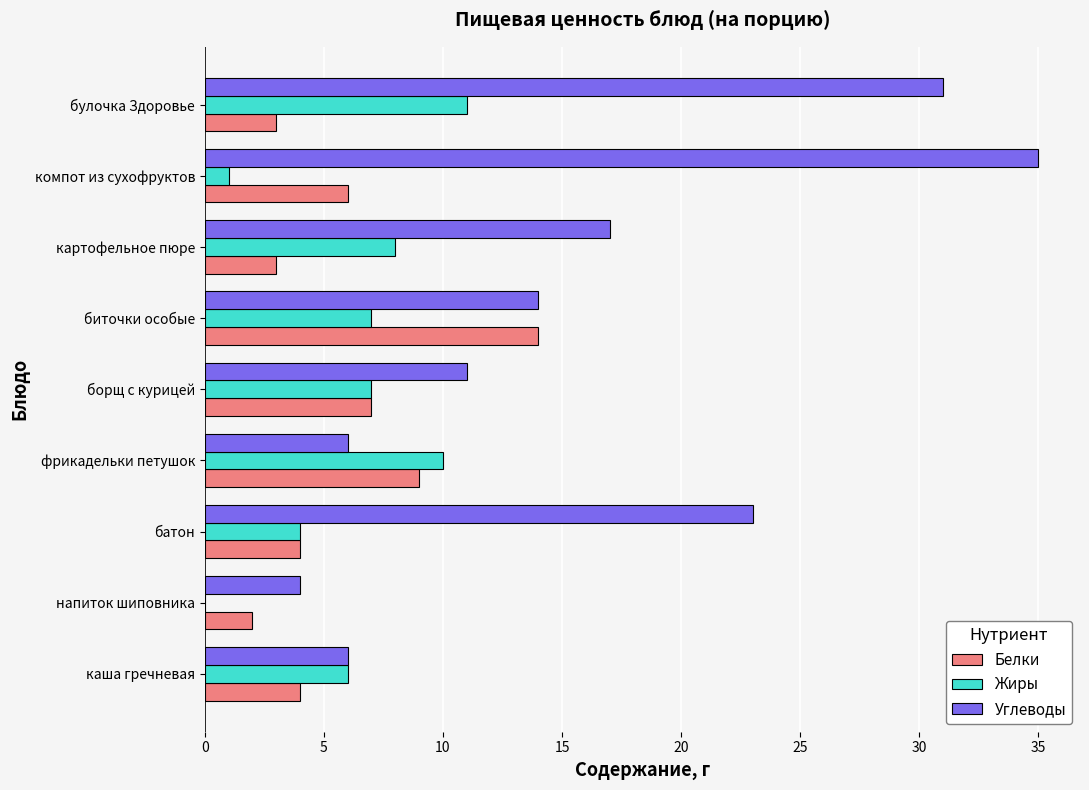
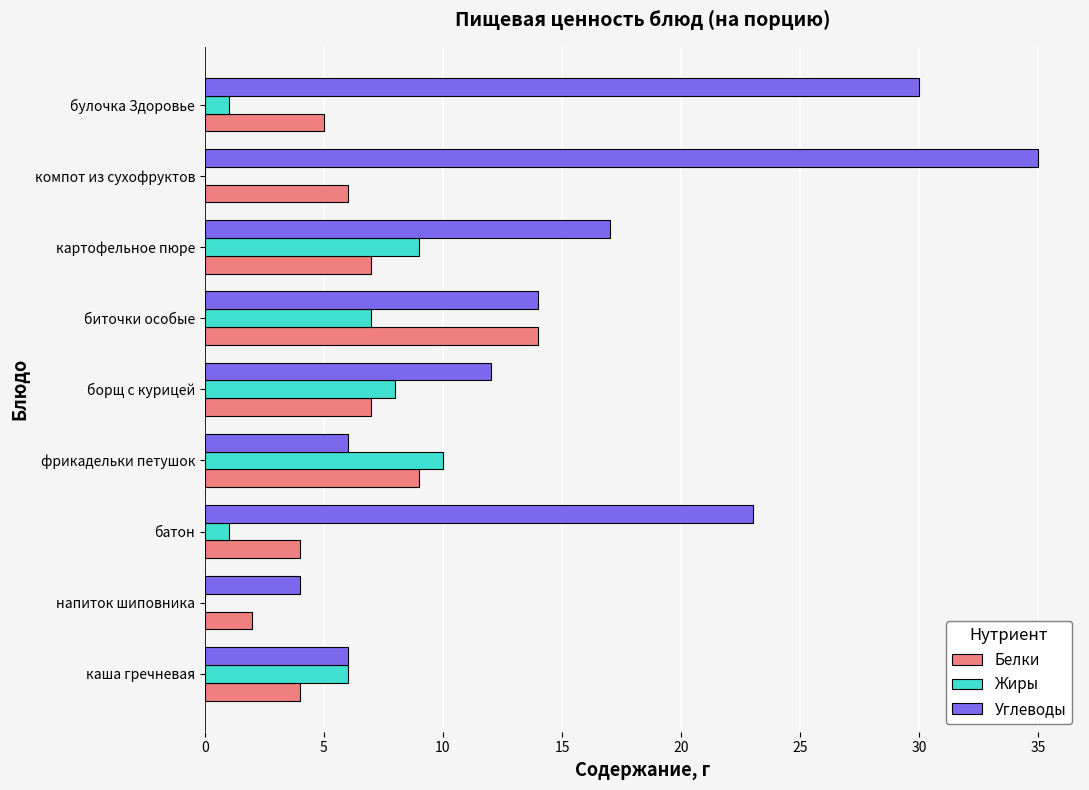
  {
    "Белки": {
-     "булочка Здоровье": 3,
+     "булочка Здоровье": 5,
      "компот из сухофруктов": 6,
-     "картофельное пюре": 3,
+     "картофельное пюре": 7,
      "биточки особые": 14,
      "борщ с курицей": 7,
      "фрикадельки петушок": 9,
      "батон": 4,
      "напиток шиповника": 2,
      "каша гречневая": 4
    },
    "Жиры": {
-     "булочка Здоровье": 11,
-     "компот из сухофруктов": 1,
-     "картофельное пюре": 8,
+     "булочка Здоровье": 1,
+     "компот из сухофруктов": 0,
+     "картофельное пюре": 9,
      "биточки особые": 7,
-     "борщ с курицей": 7,
+     "борщ с курицей": 8,
      "фрикадельки петушок": 10,
-     "батон": 4,
+     "батон": 1,
      "напиток шиповника": 0,
      "каша гречневая": 6
    },
    "Углеводы": {
-     "булочка Здоровье": 31,
+     "булочка Здоровье": 30,
      "компот из сухофруктов": 35,
      "картофельное пюре": 17,
      "биточки особые": 14,
-     "борщ с курицей": 11,
+     "борщ с курицей": 12,
      "фрикадельки петушок": 6,
      "батон": 23,
      "напиток шиповника": 4,
      "каша гречневая": 6
    }
  }
